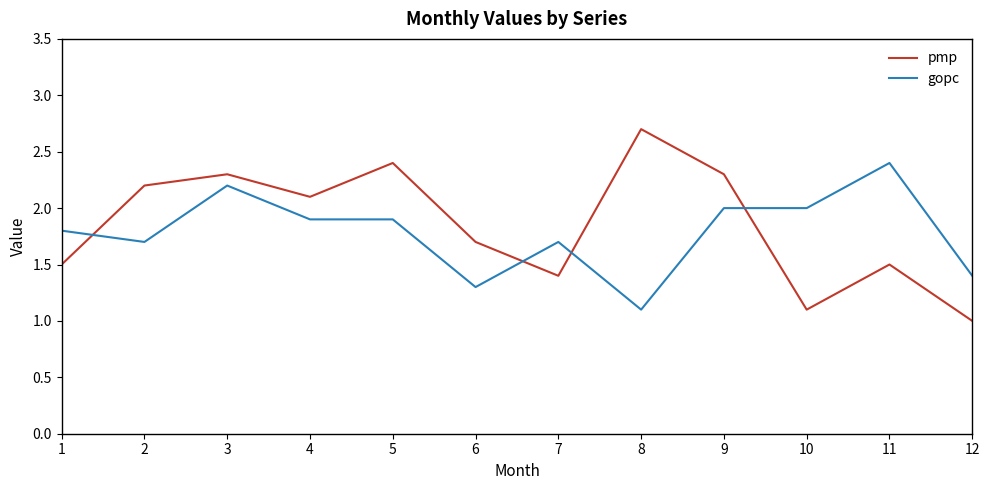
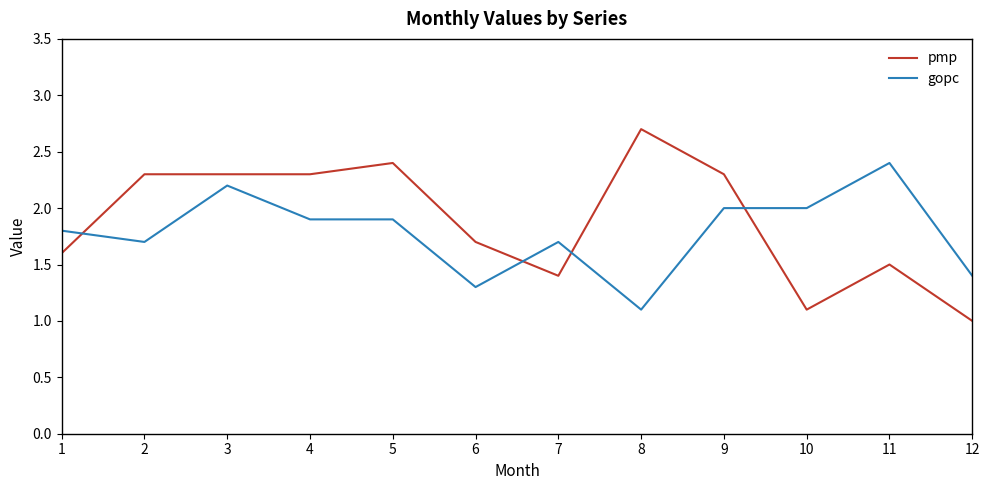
  {
    "pmp": {
-     "1": 1.5,
-     "2": 2.2,
+     "1": 1.6,
+     "2": 2.3,
      "3": 2.3,
-     "4": 2.1,
+     "4": 2.3,
      "5": 2.4,
      "6": 1.7,
      "7": 1.4,
      "8": 2.7,
      "9": 2.3,
      "10": 1.1,
      "11": 1.5,
      "12": 1.0
    },
    "gopc": {
      "1": 1.8,
      "2": 1.7,
      "3": 2.2,
      "4": 1.9,
      "5": 1.9,
      "6": 1.3,
      "7": 1.7,
      "8": 1.1,
      "9": 2.0,
      "10": 2.0,
      "11": 2.4,
      "12": 1.4
    }
  }
